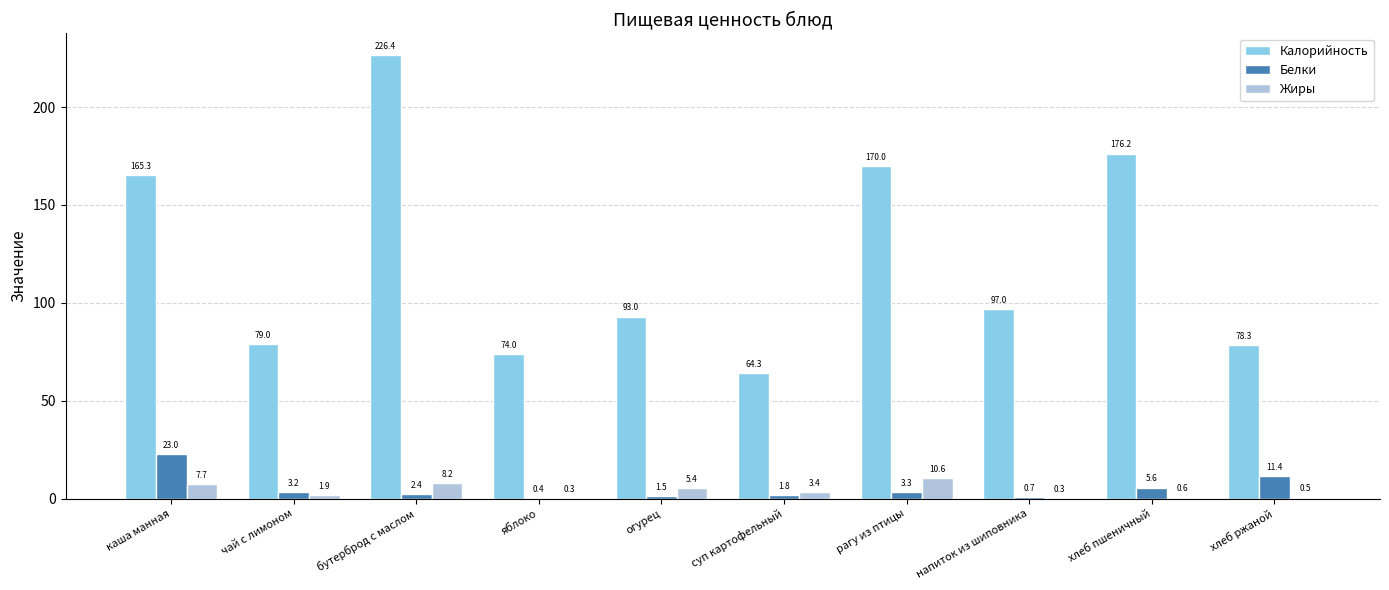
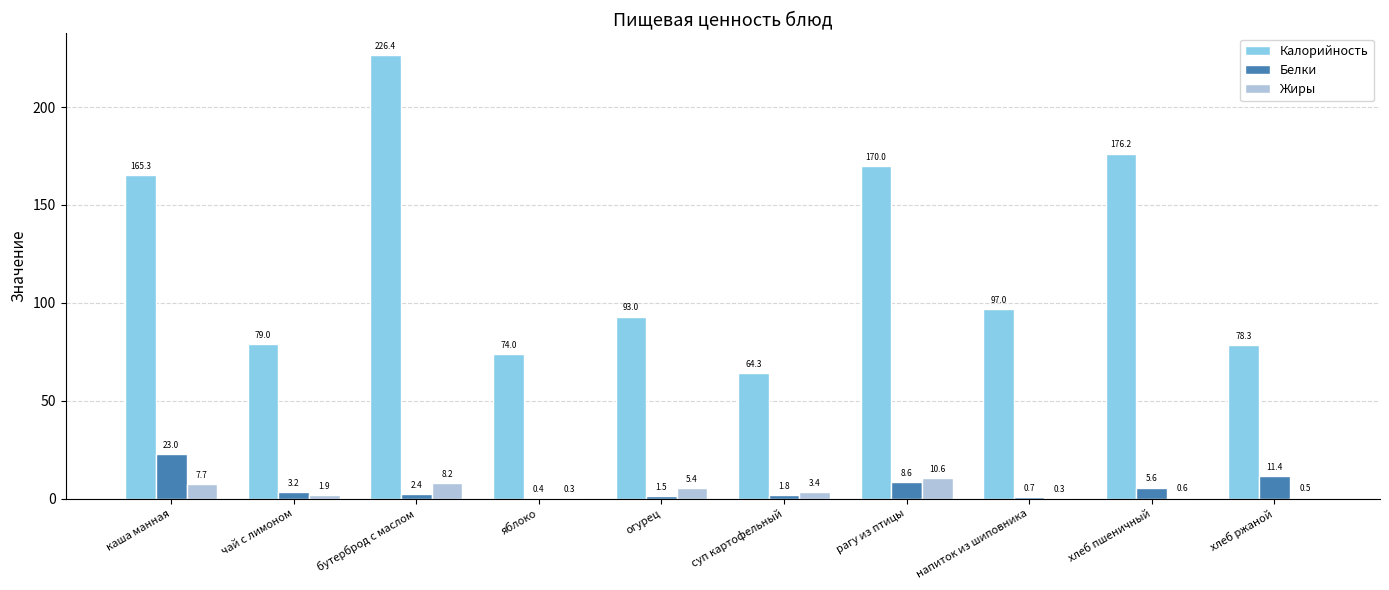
  {
    "Белки": {
      "каша манная": 23.0,
      "чай с лимоном": 3.2,
      "бутерброд с маслом": 2.4,
      "яблоко": 0.4,
      "огурец": 1.5,
      "суп картофельный": 1.8,
-     "рагу из птицы": 3.3,
+     "рагу из птицы": 8.6,
      "напиток из шиповника": 0.7,
      "хлеб пшеничный": 5.6,
      "хлеб ржаной": 11.4
    }
  }
